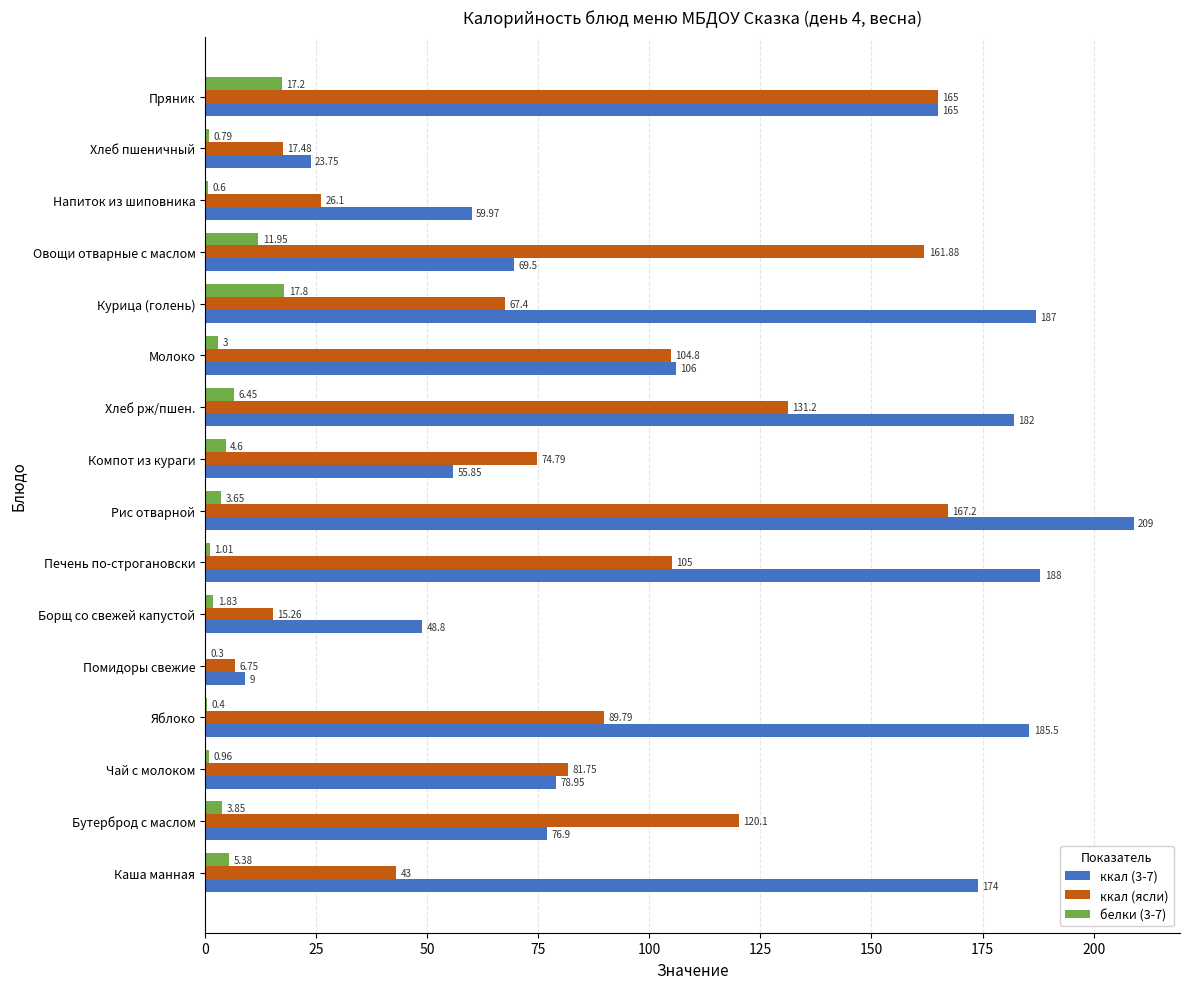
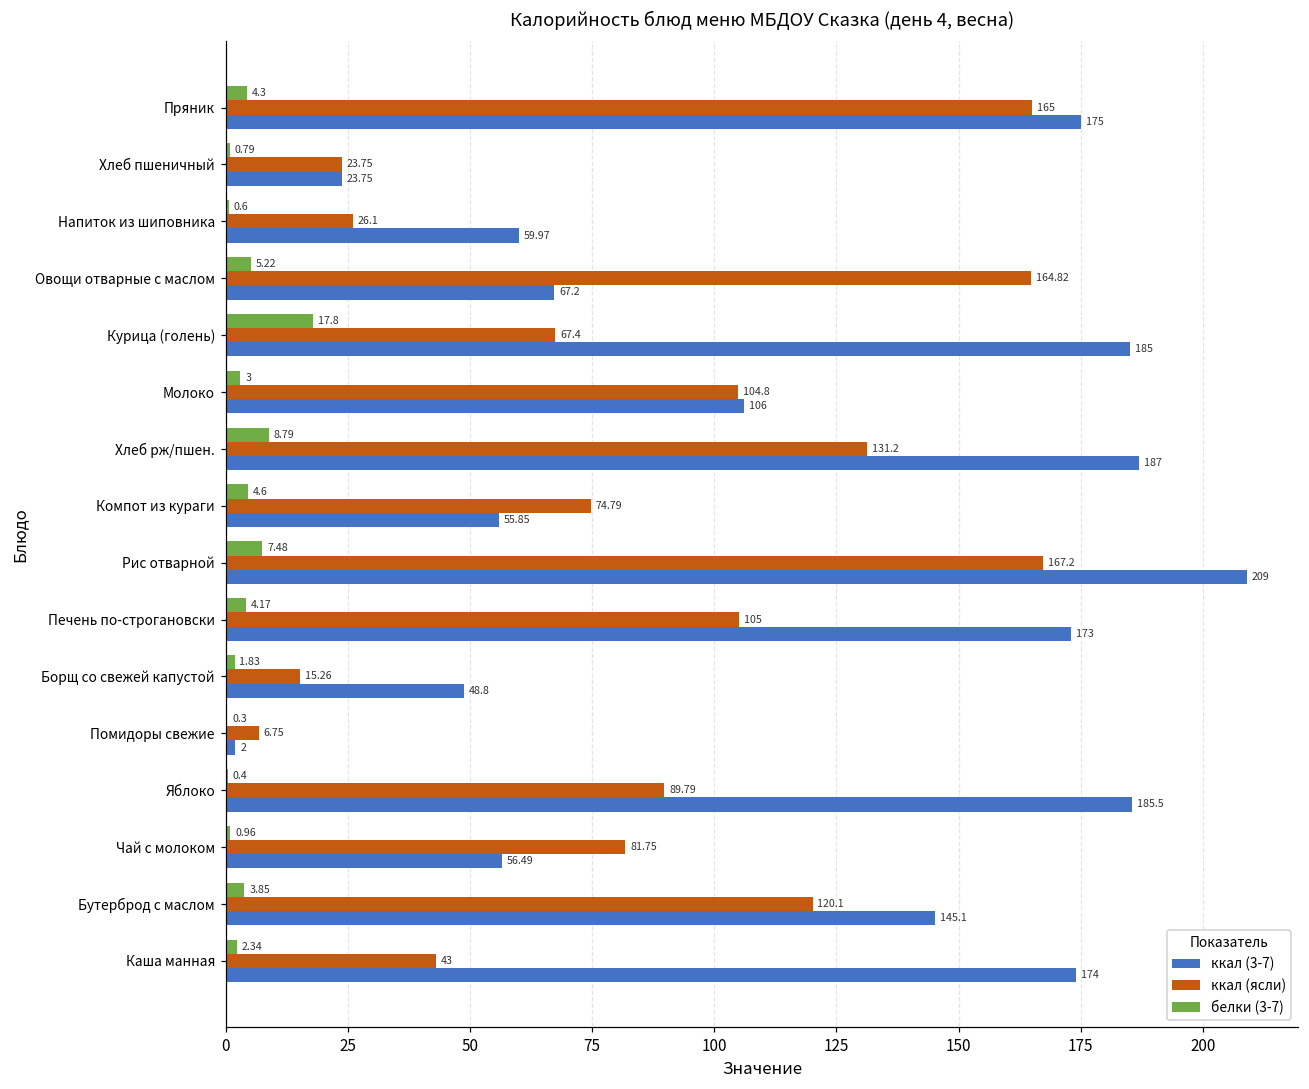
  {
    "ккал (3-7)": {
-     "Пряник": 165,
+     "Пряник": 175,
      "Хлеб пшеничный": 23.75,
      "Напиток из шиповника": 59.97,
-     "Овощи отварные с маслом": 69.5,
-     "Курица (голень)": 187,
+     "Овощи отварные с маслом": 67.2,
+     "Курица (голень)": 185,
      "Молоко": 106,
-     "Хлеб рж/пшен.": 182,
+     "Хлеб рж/пшен.": 187,
      "Компот из кураги": 55.85,
      "Рис отварной": 209,
-     "Печень по-строгановски": 188,
+     "Печень по-строгановски": 173,
      "Борщ со свежей капустой": 48.8,
-     "Помидоры свежие": 9,
+     "Помидоры свежие": 2,
      "Яблоко": 185.5,
-     "Чай с молоком": 78.95,
-     "Бутерброд с маслом": 76.9,
+     "Чай с молоком": 56.49,
+     "Бутерброд с маслом": 145.1,
      "Каша манная": 174
    },
    "ккал (ясли)": {
      "Пряник": 165,
-     "Хлеб пшеничный": 17.48,
+     "Хлеб пшеничный": 23.75,
      "Напиток из шиповника": 26.1,
-     "Овощи отварные с маслом": 161.88,
+     "Овощи отварные с маслом": 164.82,
      "Курица (голень)": 67.4,
      "Молоко": 104.8,
      "Хлеб рж/пшен.": 131.2,
      "Компот из кураги": 74.79,
      "Рис отварной": 167.2,
      "Печень по-строгановски": 105,
      "Борщ со свежей капустой": 15.26,
      "Помидоры свежие": 6.75,
      "Яблоко": 89.79,
      "Чай с молоком": 81.75,
      "Бутерброд с маслом": 120.1,
      "Каша манная": 43
    },
    "белки (3-7)": {
-     "Пряник": 17.2,
+     "Пряник": 4.3,
      "Хлеб пшеничный": 0.79,
      "Напиток из шиповника": 0.6,
-     "Овощи отварные с маслом": 11.95,
+     "Овощи отварные с маслом": 5.22,
      "Курица (голень)": 17.8,
      "Молоко": 3,
-     "Хлеб рж/пшен.": 6.45,
+     "Хлеб рж/пшен.": 8.79,
      "Компот из кураги": 4.6,
-     "Рис отварной": 3.65,
-     "Печень по-строгановски": 1.01,
+     "Рис отварной": 7.48,
+     "Печень по-строгановски": 4.17,
      "Борщ со свежей капустой": 1.83,
      "Помидоры свежие": 0.3,
      "Яблоко": 0.4,
      "Чай с молоком": 0.96,
      "Бутерброд с маслом": 3.85,
-     "Каша манная": 5.38
+     "Каша манная": 2.34
    }
  }
